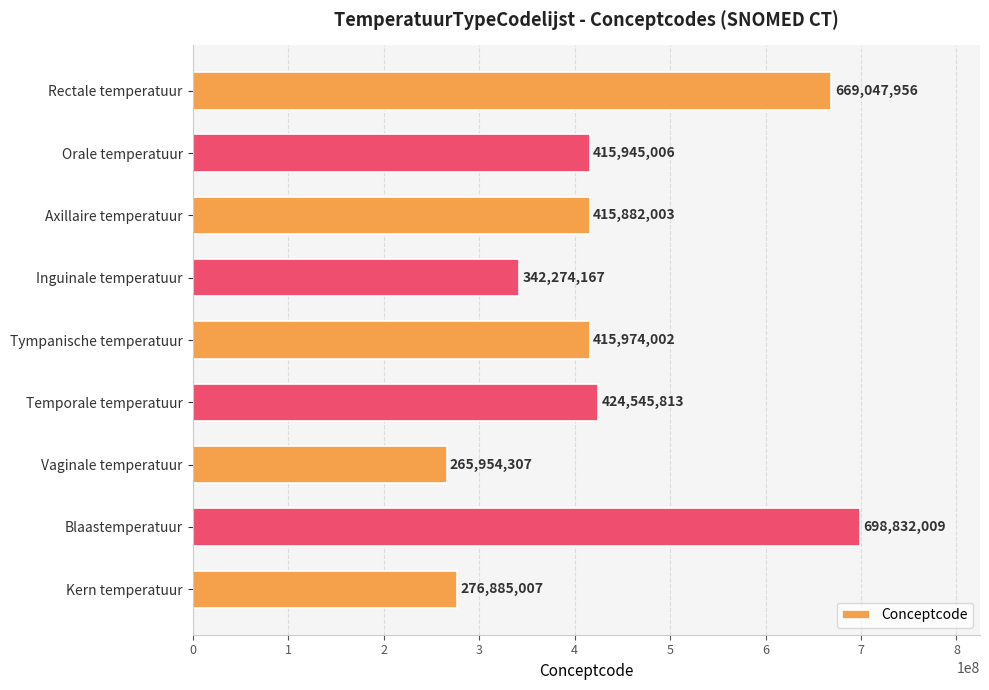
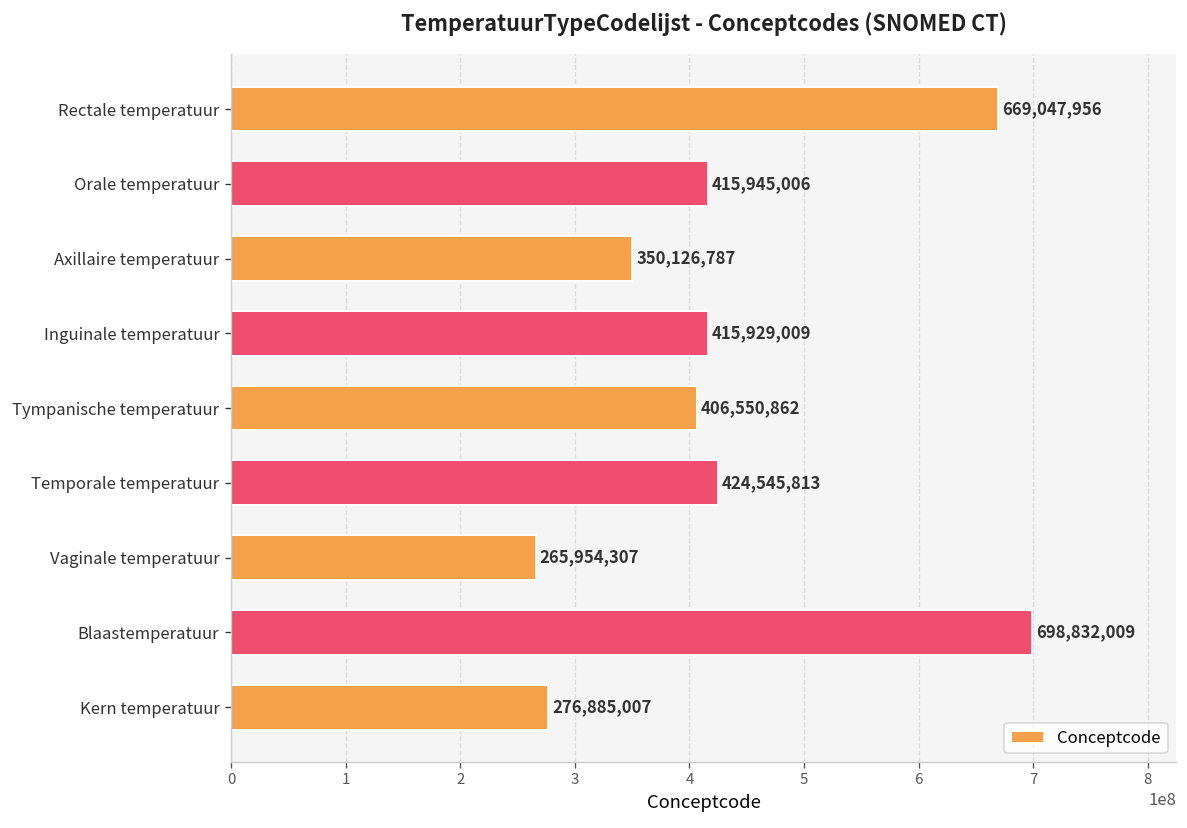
  {
    "Rectale temperatuur": "669,047,956",
    "Orale temperatuur": "415,945,006",
-   "Axillaire temperatuur": "415,882,003",
-   "Inguinale temperatuur": "342,274,167",
-   "Tympanische temperatuur": "415,974,002",
+   "Axillaire temperatuur": "350,126,787",
+   "Inguinale temperatuur": "415,929,009",
+   "Tympanische temperatuur": "406,550,862",
    "Temporale temperatuur": "424,545,813",
    "Vaginale temperatuur": "265,954,307",
    "Blaastemperatuur": "698,832,009",
    "Kern temperatuur": "276,885,007"
  }
